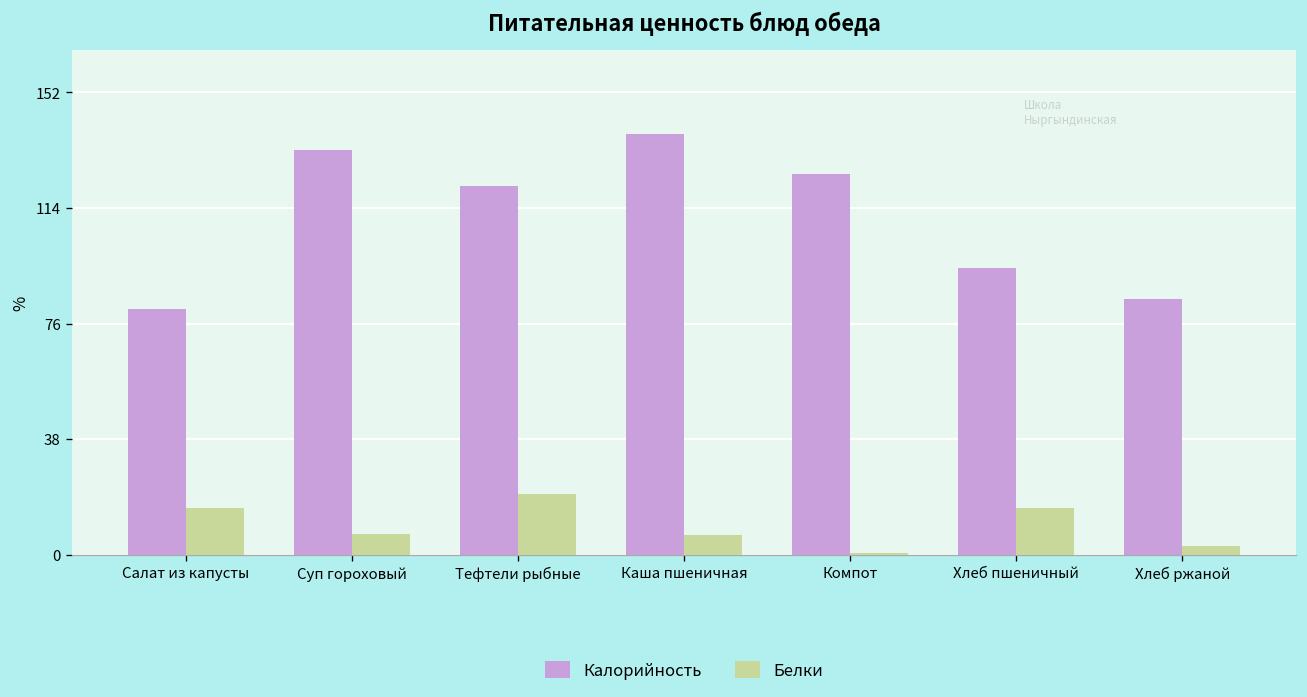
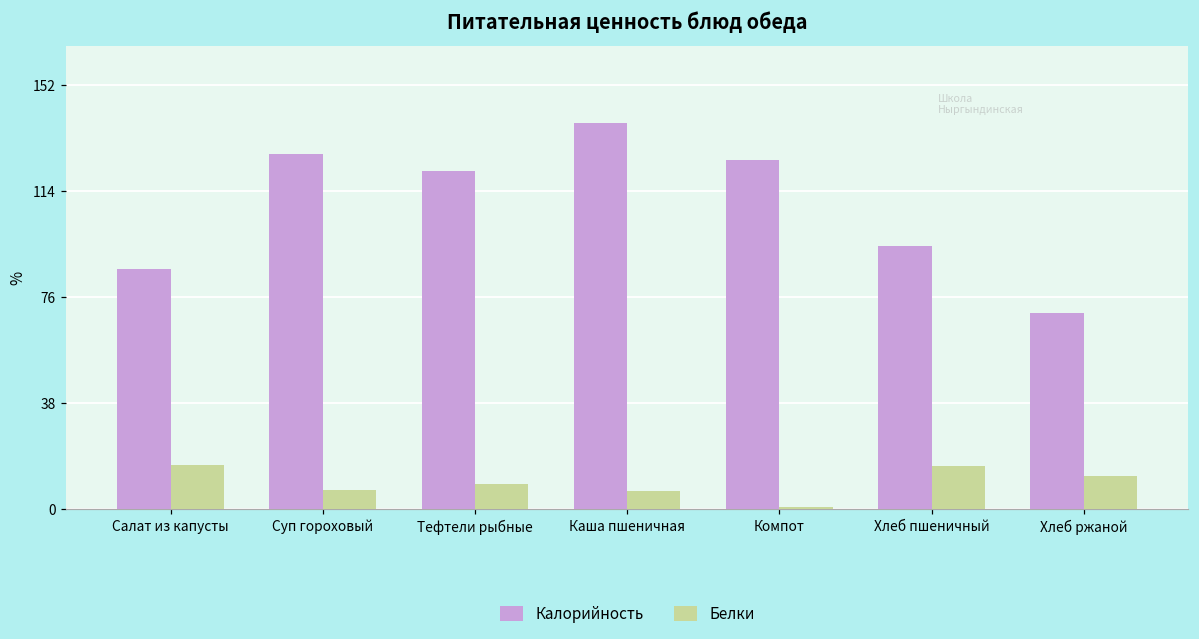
  {
    "Калорийность": {
-     "Салат из капусты": 81,
-     "Суп гороховый": 133,
+     "Салат из капусты": 86,
+     "Суп гороховый": 127,
      "Тефтели рыбные": 121,
      "Каша пшеничная": 138,
      "Компот": 125,
      "Хлеб пшеничный": 94,
-     "Хлеб ржаной": 84
+     "Хлеб ржаной": 70
    },
    "Белки": {
      "Салат из капусты": 16,
      "Суп гороховый": 7,
-     "Тефтели рыбные": 20,
+     "Тефтели рыбные": 9,
      "Каша пшеничная": 6,
      "Хлеб пшеничный": 15,
-     "Хлеб ржаной": 3
+     "Хлеб ржаной": 12
    }
  }
